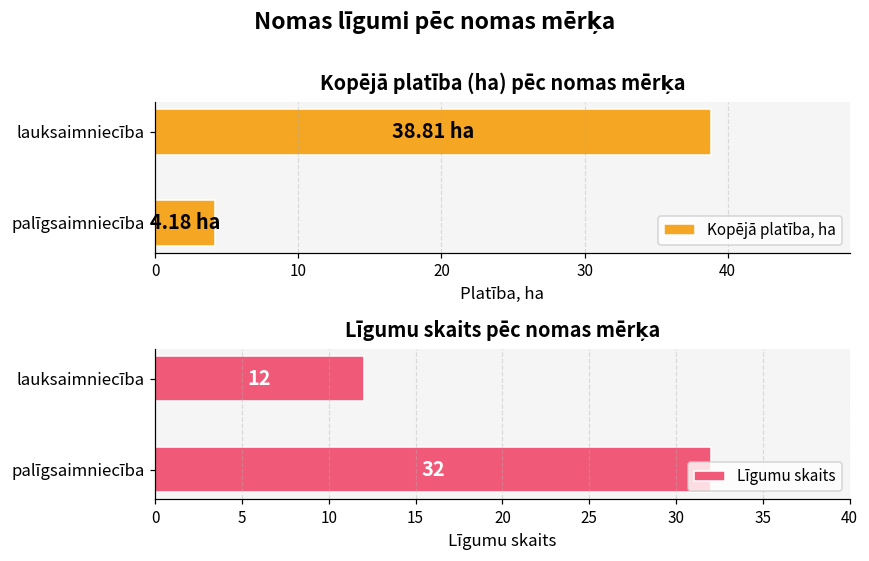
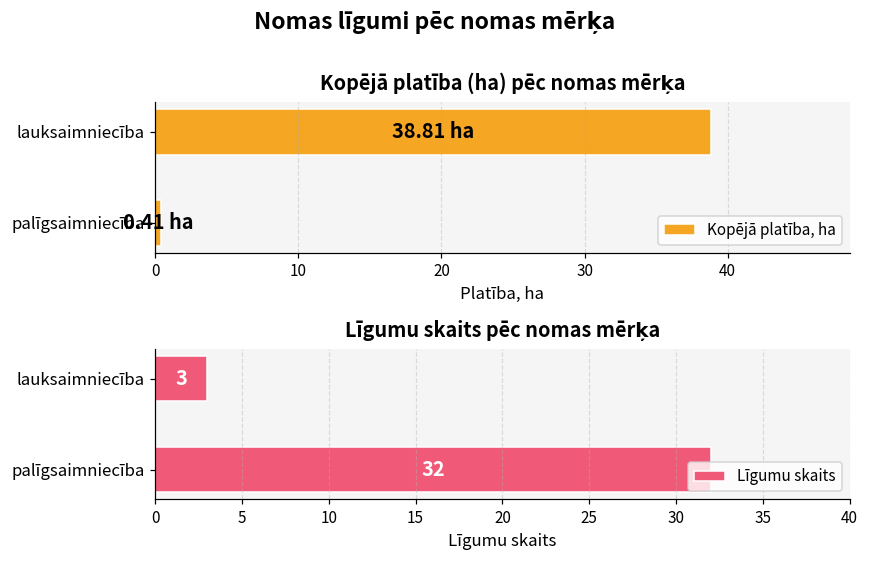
  {
    "Kopējā platība (ha) pēc nomas mērķa": {
      "lauksaimniecība": 38.81,
-     "palīgsaimniecība": 4.18
+     "palīgsaimniecība": 0.41
    },
    "Līgumu skaits pēc nomas mērķa": {
-     "lauksaimniecība": 12
+     "lauksaimniecība": 3
    }
  }
